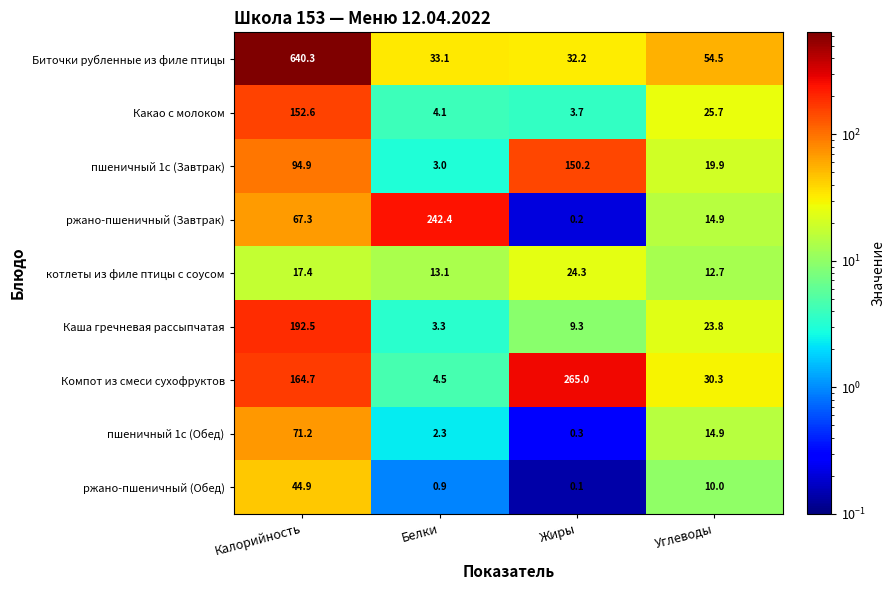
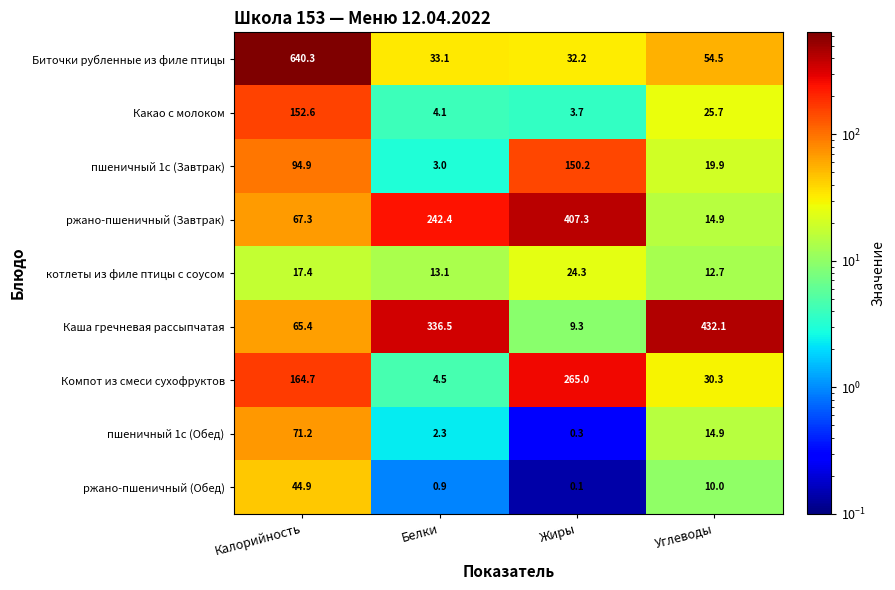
  {
    "Биточки рубленные из филе птицы": {
      "Калорийность": 640.3,
      "Белки": 33.1,
      "Жиры": 32.2,
      "Углеводы": 54.5
    },
    "Какао с молоком": {
      "Калорийность": 152.6,
      "Белки": 4.1,
      "Жиры": 3.7,
      "Углеводы": 25.7
    },
    "пшеничный 1с (Завтрак)": {
      "Калорийность": 94.9,
      "Белки": 3.0,
      "Жиры": 150.2,
      "Углеводы": 19.9
    },
    "ржано-пшеничный (Завтрак)": {
      "Калорийность": 67.3,
      "Белки": 242.4,
-     "Жиры": 0.2,
+     "Жиры": 407.3,
      "Углеводы": 14.9
    },
    "котлеты из филе птицы с соусом": {
      "Калорийность": 17.4,
      "Белки": 13.1,
      "Жиры": 24.3,
      "Углеводы": 12.7
    },
    "Каша гречневая рассыпчатая": {
-     "Калорийность": 192.5,
-     "Белки": 3.3,
+     "Калорийность": 65.4,
+     "Белки": 336.5,
      "Жиры": 9.3,
-     "Углеводы": 23.8
+     "Углеводы": 432.1
    },
    "Компот из смеси сухофруктов": {
      "Калорийность": 164.7,
      "Белки": 4.5,
      "Жиры": 265.0,
      "Углеводы": 30.3
    },
    "пшеничный 1с (Обед)": {
      "Калорийность": 71.2,
      "Белки": 2.3,
      "Жиры": 0.3,
      "Углеводы": 14.9
    },
    "ржано-пшеничный (Обед)": {
      "Калорийность": 44.9,
      "Белки": 0.9,
      "Жиры": 0.1,
      "Углеводы": 10.0
    }
  }
